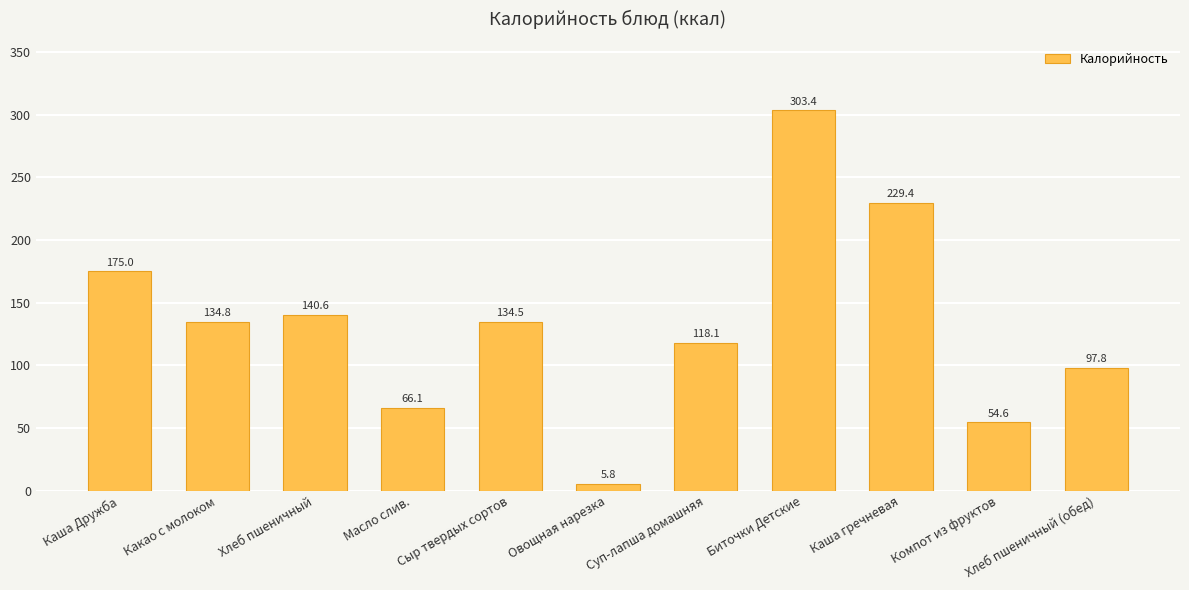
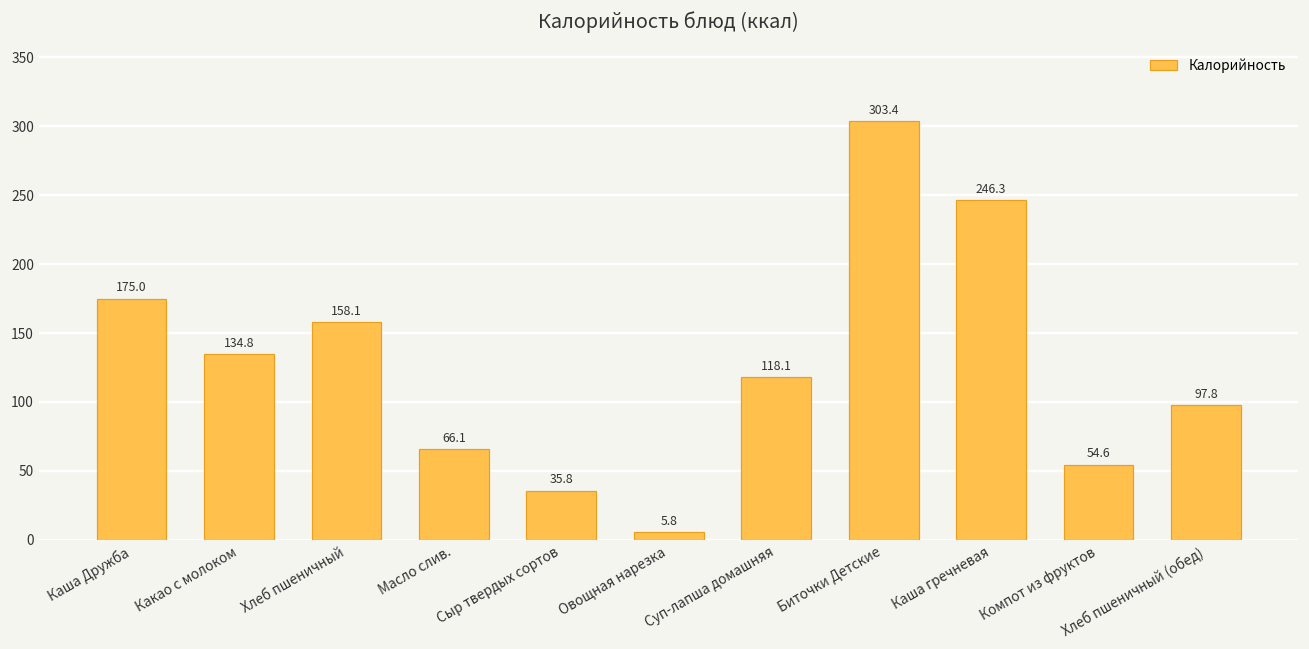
  {
    "Каша Дружба": 175.0,
    "Какао с молоком": 134.8,
-   "Хлеб пшеничный": 140.6,
+   "Хлеб пшеничный": 158.1,
    "Масло слив.": 66.1,
-   "Сыр твердых сортов": 134.5,
+   "Сыр твердых сортов": 35.8,
    "Овощная нарезка": 5.8,
    "Суп-лапша домашняя": 118.1,
    "Биточки Детские": 303.4,
-   "Каша гречневая": 229.4,
+   "Каша гречневая": 246.3,
    "Компот из фруктов": 54.6,
    "Хлеб пшеничный (обед)": 97.8
  }
